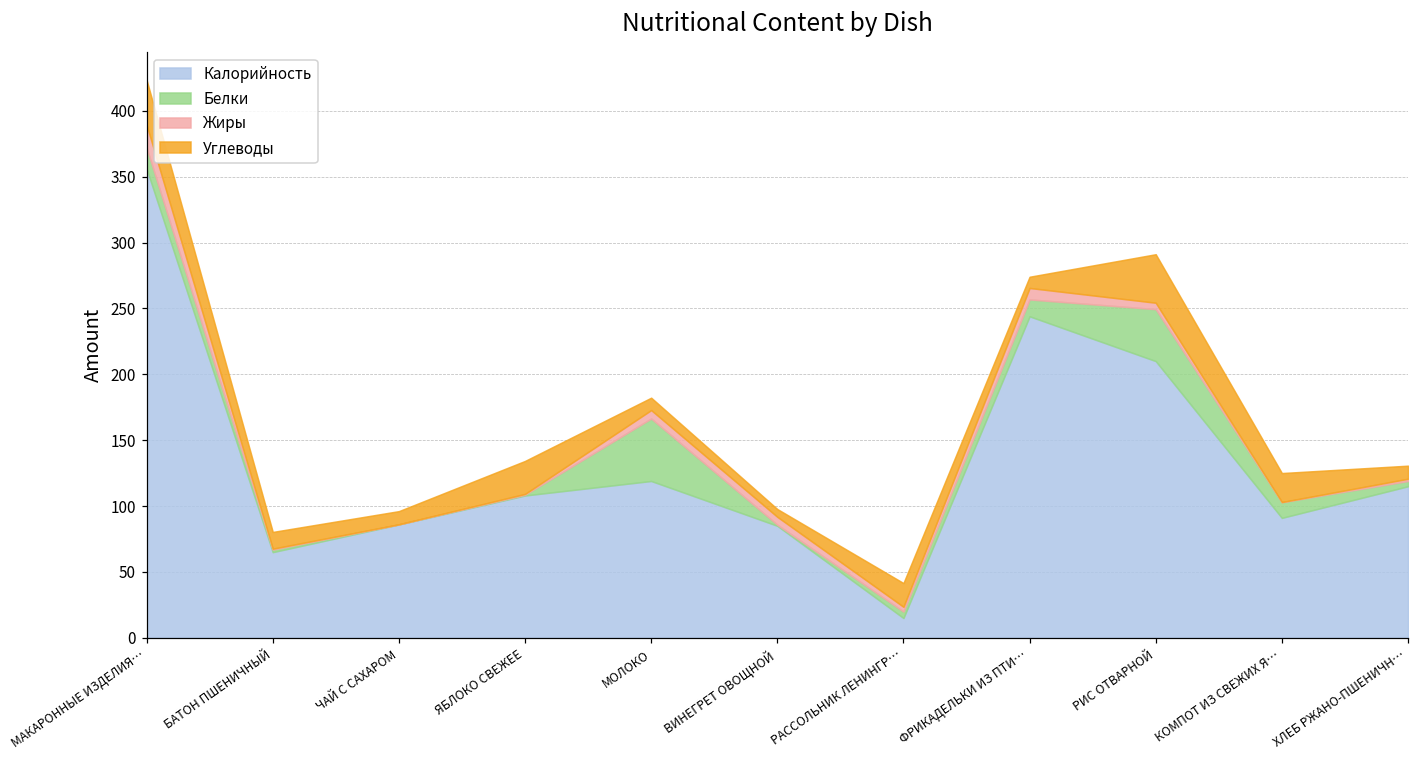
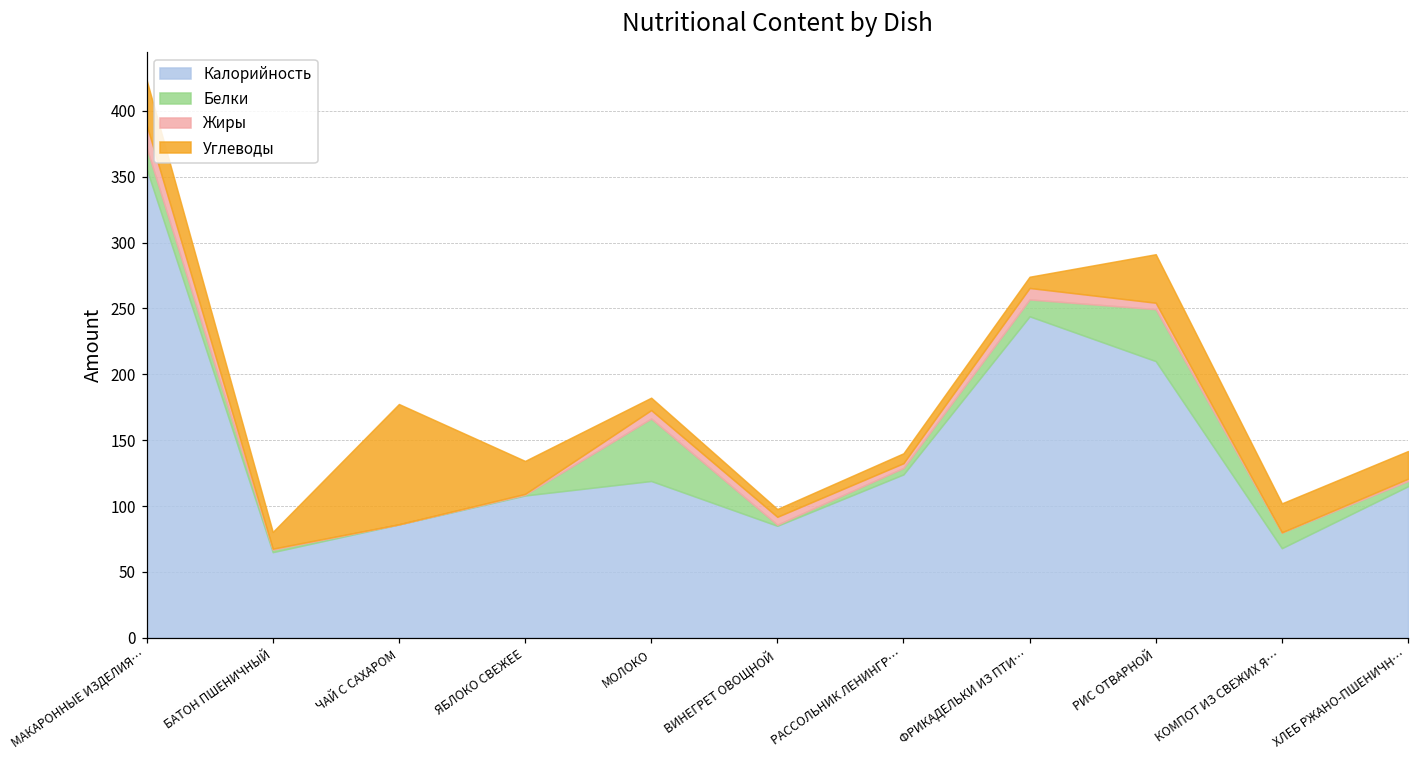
  {
    "Калорийность": {
      "МАКАРОННЫЕ ИЗДЕЛИЯ…": 356,
      "МОЛОКО": 119,
-     "РАССОЛЬНИК ЛЕНИНГР…": 15,
+     "РАССОЛЬНИК ЛЕНИНГР…": 124,
      "ФРИКАДЕЛЬКИ ИЗ ПТИ…": 244,
      "РИС ОТВАРНОЙ": 210,
-     "КОМПОТ ИЗ СВЕЖИХ Я…": 91,
+     "КОМПОТ ИЗ СВЕЖИХ Я…": 68,
      "ХЛЕБ РЖАНО-ПШЕНИЧН…": 115
    },
    "Белки": {
      "МАКАРОННЫЕ ИЗДЕЛИЯ…": 16,
      "МОЛОКО": 47,
      "РАССОЛЬНИК ЛЕНИНГР…": 5,
      "ФРИКАДЕЛЬКИ ИЗ ПТИ…": 13,
      "РИС ОТВАРНОЙ": 39
    },
    "Жиры": {
      "МАКАРОННЫЕ ИЗДЕЛИЯ…": 17,
      "МОЛОКО": 6,
      "ВИНЕГРЕТ ОВОЩНОЙ": 6,
      "РАССОЛЬНИК ЛЕНИНГР…": 4,
      "ФРИКАДЕЛЬКИ ИЗ ПТИ…": 9,
      "РИС ОТВАРНОЙ": 5
    },
    "Углеводы": {
      "МАКАРОННЫЕ ИЗДЕЛИЯ…": 34,
      "БАТОН ПШЕНИЧНЫЙ": 13,
-     "ЧАЙ С САХАРОМ": 10,
+     "ЧАЙ С САХАРОМ": 91,
      "ЯБЛОКО СВЕЖЕЕ": 25,
      "МОЛОКО": 9,
      "ВИНЕГРЕТ ОВОЩНОЙ": 6,
-     "РАССОЛЬНИК ЛЕНИНГР…": 18,
+     "РАССОЛЬНИК ЛЕНИНГР…": 8,
      "ФРИКАДЕЛЬКИ ИЗ ПТИ…": 9,
      "РИС ОТВАРНОЙ": 37,
      "КОМПОТ ИЗ СВЕЖИХ Я…": 22,
-     "ХЛЕБ РЖАНО-ПШЕНИЧН…": 10
+     "ХЛЕБ РЖАНО-ПШЕНИЧН…": 21
    }
  }
